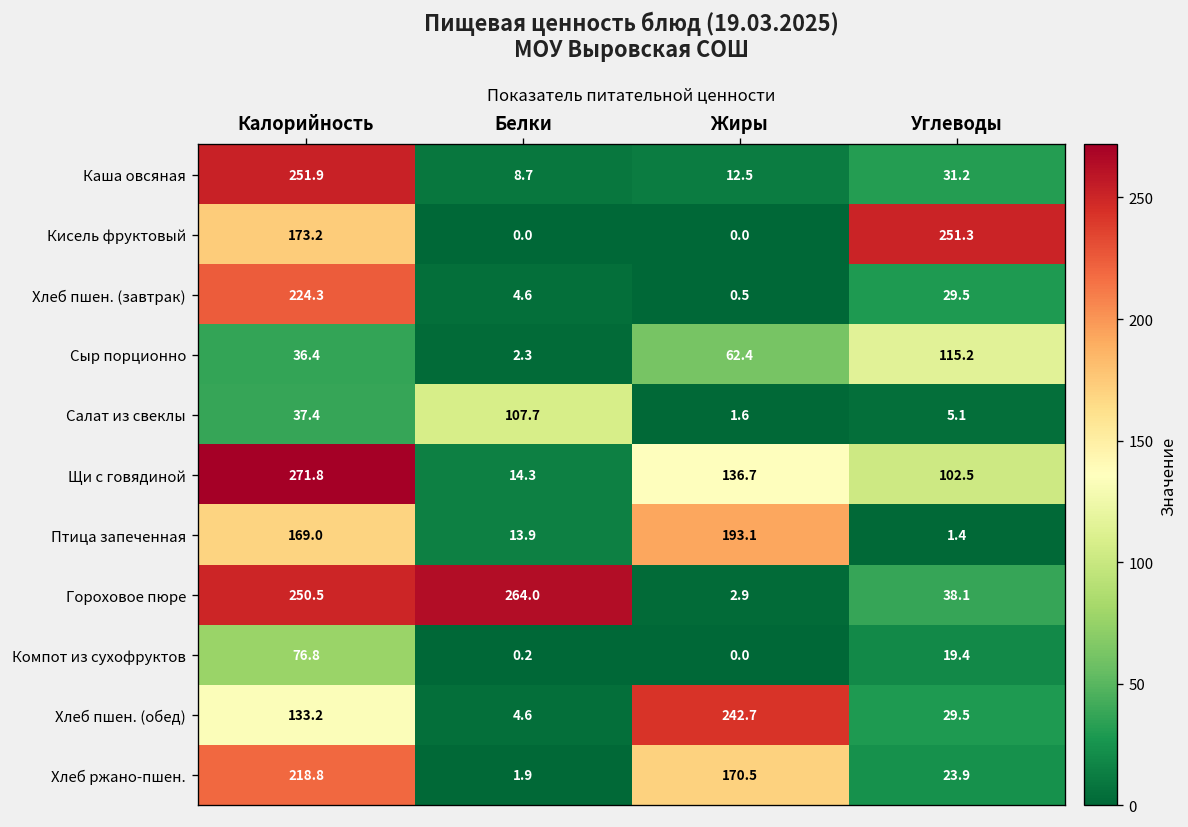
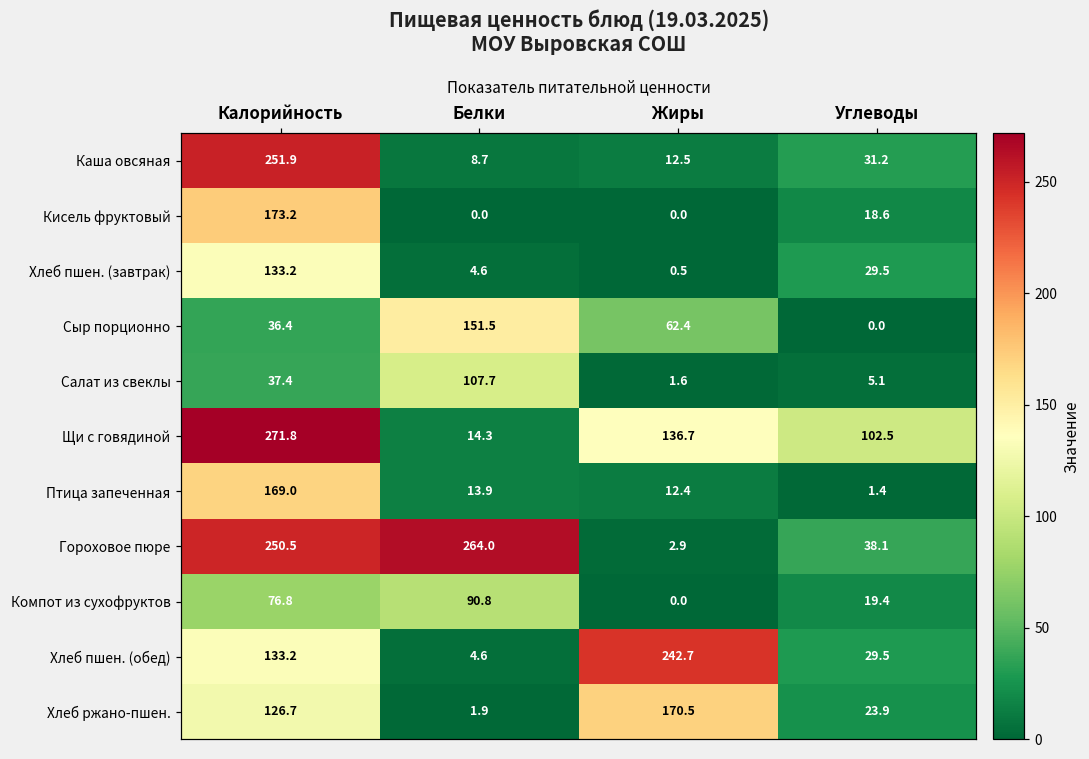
  {
    "Каша овсяная": {
      "Калорийность": 251.9,
      "Белки": 8.7,
      "Жиры": 12.5,
      "Углеводы": 31.2
    },
    "Кисель фруктовый": {
      "Калорийность": 173.2,
      "Белки": 0.0,
      "Жиры": 0.0,
-     "Углеводы": 251.3
+     "Углеводы": 18.6
    },
    "Хлеб пшен. (завтрак)": {
-     "Калорийность": 224.3,
+     "Калорийность": 133.2,
      "Белки": 4.6,
      "Жиры": 0.5,
      "Углеводы": 29.5
    },
    "Сыр порционно": {
      "Калорийность": 36.4,
-     "Белки": 2.3,
+     "Белки": 151.5,
      "Жиры": 62.4,
-     "Углеводы": 115.2
+     "Углеводы": 0.0
    },
    "Салат из свеклы": {
      "Калорийность": 37.4,
      "Белки": 107.7,
      "Жиры": 1.6,
      "Углеводы": 5.1
    },
    "Щи с говядиной": {
      "Калорийность": 271.8,
      "Белки": 14.3,
      "Жиры": 136.7,
      "Углеводы": 102.5
    },
    "Птица запеченная": {
      "Калорийность": 169.0,
      "Белки": 13.9,
-     "Жиры": 193.1,
+     "Жиры": 12.4,
      "Углеводы": 1.4
    },
    "Гороховое пюре": {
      "Калорийность": 250.5,
      "Белки": 264.0,
      "Жиры": 2.9,
      "Углеводы": 38.1
    },
    "Компот из сухофруктов": {
      "Калорийность": 76.8,
-     "Белки": 0.2,
+     "Белки": 90.8,
      "Жиры": 0.0,
      "Углеводы": 19.4
    },
    "Хлеб пшен. (обед)": {
      "Калорийность": 133.2,
      "Белки": 4.6,
      "Жиры": 242.7,
      "Углеводы": 29.5
    },
    "Хлеб ржано-пшен.": {
-     "Калорийность": 218.8,
+     "Калорийность": 126.7,
      "Белки": 1.9,
      "Жиры": 170.5,
      "Углеводы": 23.9
    }
  }
